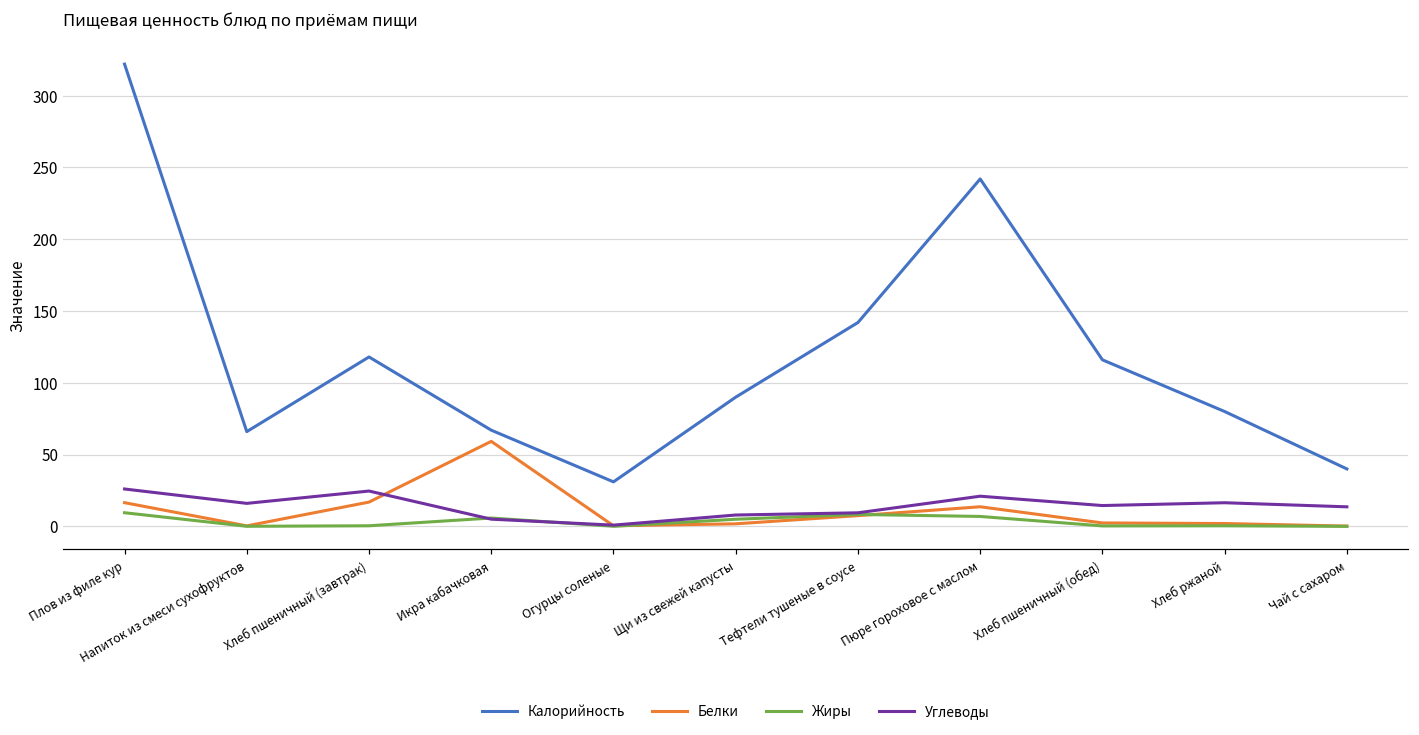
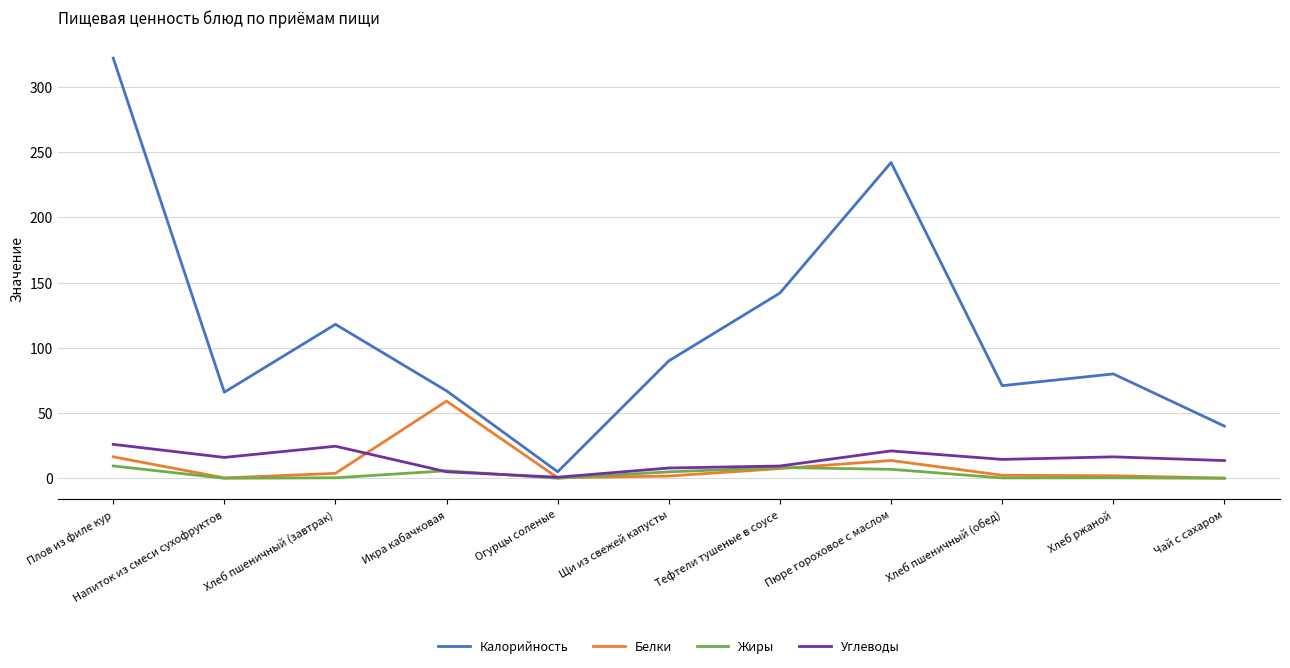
  {
    "Калорийность": {
      "Плов из филе кур": 322,
      "Напиток из смеси сухофруктов": 66,
      "Хлеб пшеничный (завтрак)": 118,
      "Икра кабачковая": 67,
-     "Огурцы соленые": 31,
+     "Огурцы соленые": 5,
      "Щи из свежей капусты": 90,
      "Тефтели тушеные в соусе": 142,
      "Пюре гороховое с маслом": 242,
-     "Хлеб пшеничный (обед)": 116,
+     "Хлеб пшеничный (обед)": 71,
      "Хлеб ржаной": 80,
      "Чай с сахаром": 40
    },
    "Белки": {
      "Плов из филе кур": 16,
-     "Хлеб пшеничный (завтрак)": 17,
+     "Хлеб пшеничный (завтрак)": 4,
      "Икра кабачковая": 59,
      "Щи из свежей капусты": 2,
      "Пюре гороховое с маслом": 14,
      "Хлеб пшеничный (обед)": 2
    },
    "Жиры": {
      "Плов из филе кур": 9,
      "Хлеб пшеничный (завтрак)": 0,
      "Щи из свежей капусты": 5,
      "Пюре гороховое с маслом": 7,
      "Хлеб пшеничный (обед)": 0
    },
    "Углеводы": {
      "Плов из филе кур": 26,
      "Напиток из смеси сухофруктов": 16,
      "Хлеб пшеничный (завтрак)": 25,
      "Щи из свежей капусты": 8,
      "Пюре гороховое с маслом": 21,
      "Хлеб пшеничный (обед)": 14,
      "Хлеб ржаной": 16,
      "Чай с сахаром": 14
    }
  }
